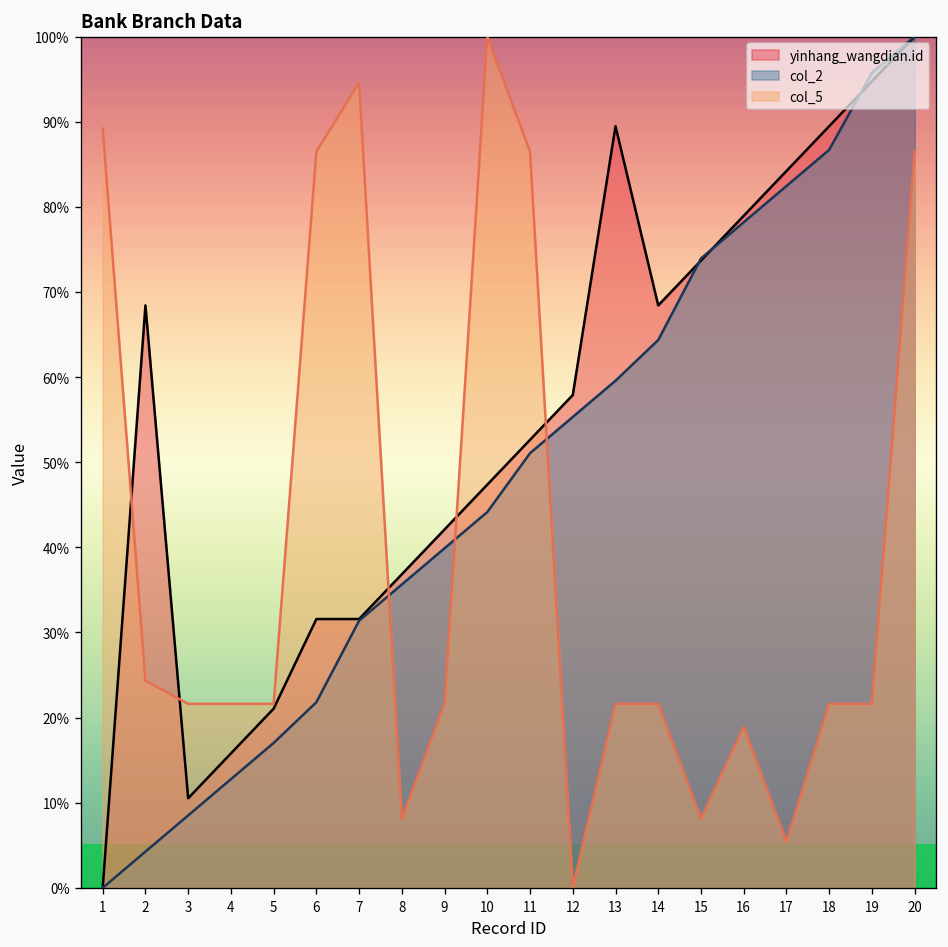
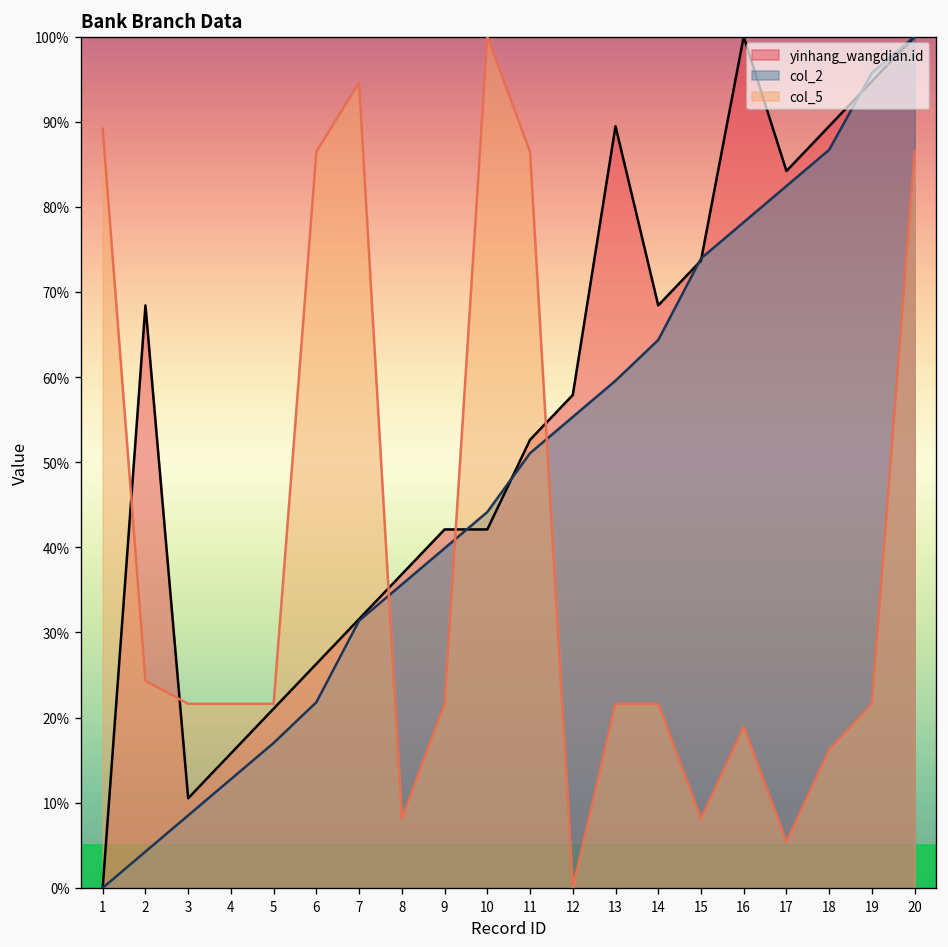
  {
    "yinhang_wangdian.id": {
      "2": "68%",
      "3": "11%",
      "4": "16%",
      "5": "21%",
-     "6": "32%",
+     "6": "26%",
      "8": "37%",
      "9": "42%",
-     "10": "47%",
+     "10": "42%",
      "11": "53%",
      "12": "58%",
      "13": "89%",
      "14": "68%",
-     "16": "79%",
+     "16": "100%",
      "17": "84%",
      "18": "89%"
    },
    "col_2": {
      "3": "9%",
      "4": "13%",
      "5": "17%",
      "6": "22%",
      "8": "36%",
      "9": "40%",
      "10": "44%",
      "11": "51%",
      "12": "55%",
      "13": "60%",
      "14": "64%",
      "16": "78%",
      "17": "82%",
      "18": "87%"
    },
    "col_5": {
      "1": "89%",
      "2": "24%",
      "3": "22%",
      "4": "22%",
      "5": "22%",
      "6": "86%",
      "7": "95%",
      "8": "8%",
      "9": "22%",
      "10": "100%",
      "11": "86%",
      "13": "22%",
      "14": "22%",
      "15": "8%",
      "16": "19%",
      "17": "5%",
-     "18": "22%",
+     "18": "16%",
      "19": "22%",
      "20": "86%"
    }
  }
